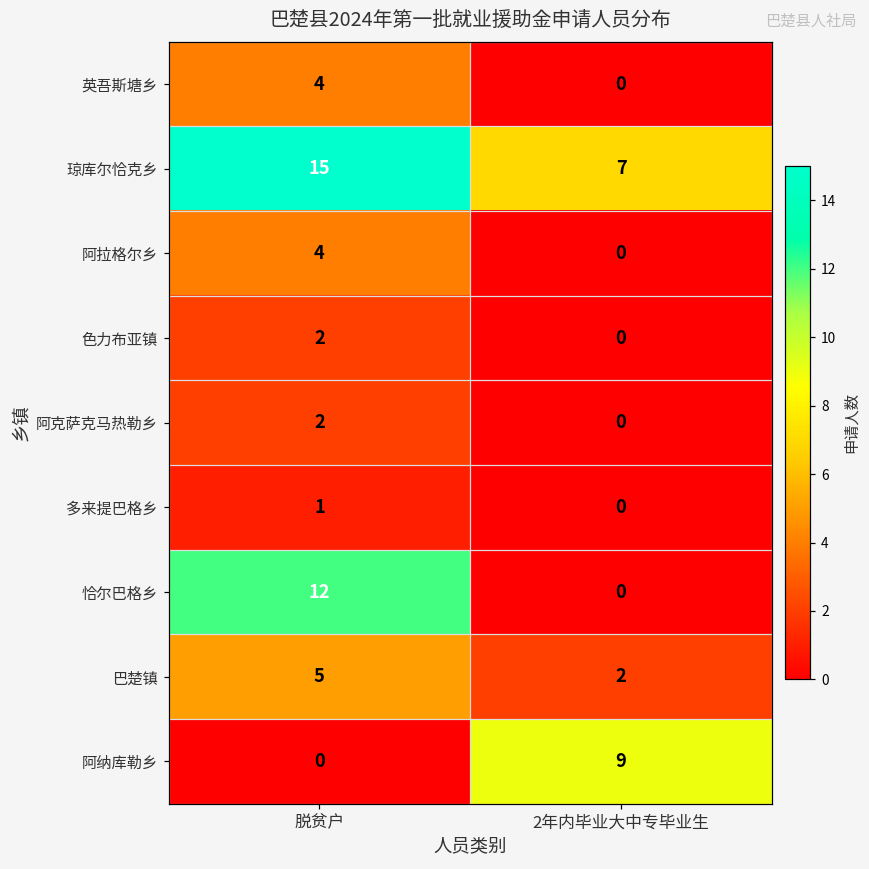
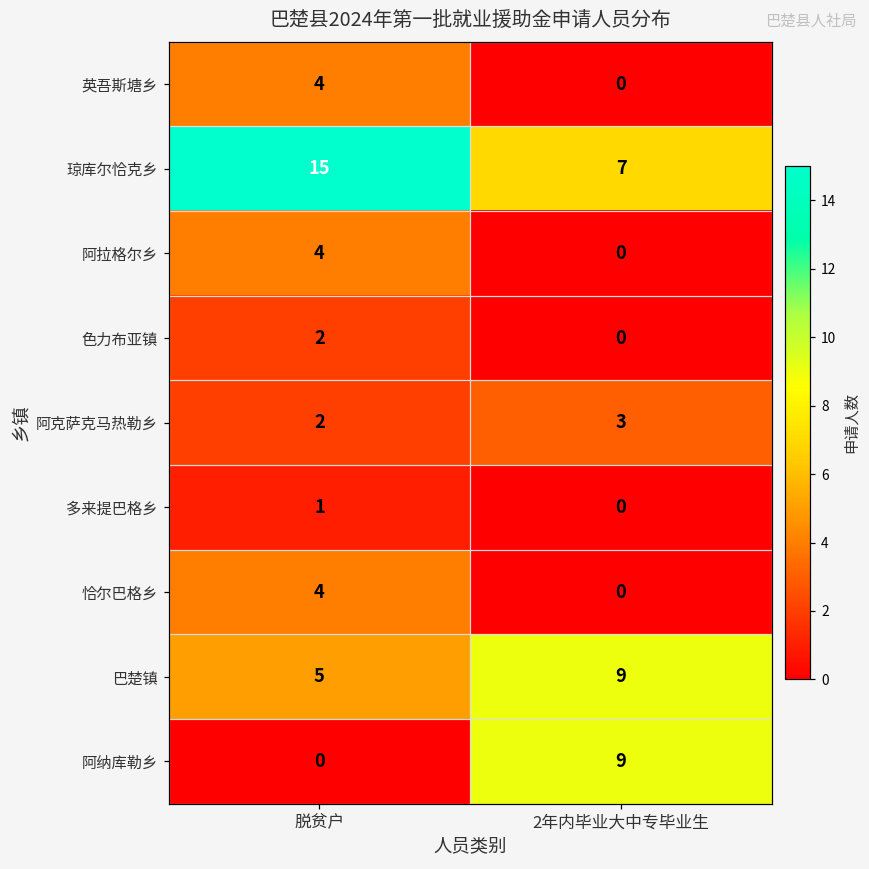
  {
    "英吾斯塘乡": {
      "脱贫户": 4,
      "2年内毕业大中专毕业生": 0
    },
    "琼库尔恰克乡": {
      "脱贫户": 15,
      "2年内毕业大中专毕业生": 7
    },
    "阿拉格尔乡": {
      "脱贫户": 4,
      "2年内毕业大中专毕业生": 0
    },
    "色力布亚镇": {
      "脱贫户": 2,
      "2年内毕业大中专毕业生": 0
    },
    "阿克萨克马热勒乡": {
      "脱贫户": 2,
-     "2年内毕业大中专毕业生": 0
+     "2年内毕业大中专毕业生": 3
    },
    "多来提巴格乡": {
      "脱贫户": 1,
      "2年内毕业大中专毕业生": 0
    },
    "恰尔巴格乡": {
-     "脱贫户": 12,
+     "脱贫户": 4,
      "2年内毕业大中专毕业生": 0
    },
    "巴楚镇": {
      "脱贫户": 5,
-     "2年内毕业大中专毕业生": 2
+     "2年内毕业大中专毕业生": 9
    },
    "阿纳库勒乡": {
      "脱贫户": 0,
      "2年内毕业大中专毕业生": 9
    }
  }
